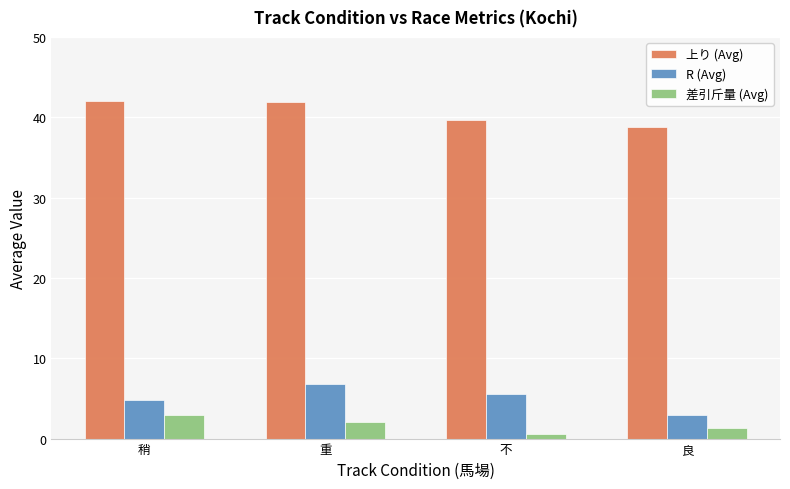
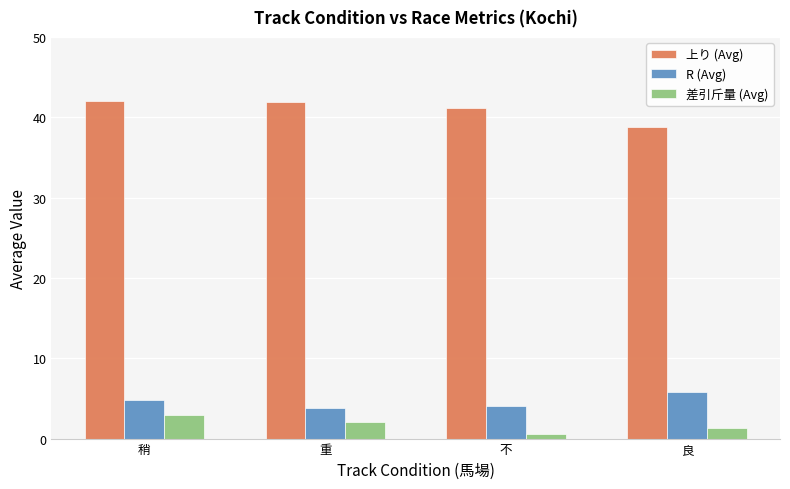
  {
    "上り (Avg)": {
      "稍": 42,
      "重": 42,
-     "不": 40,
+     "不": 41,
      "良": 39
    },
    "R (Avg)": {
      "稍": 5,
-     "重": 7,
-     "不": 6,
-     "良": 3
+     "重": 4,
+     "不": 4,
+     "良": 6
    },
    "差引斤量 (Avg)": {
      "稍": 3,
      "重": 2,
      "不": 1,
      "良": 1
    }
  }
